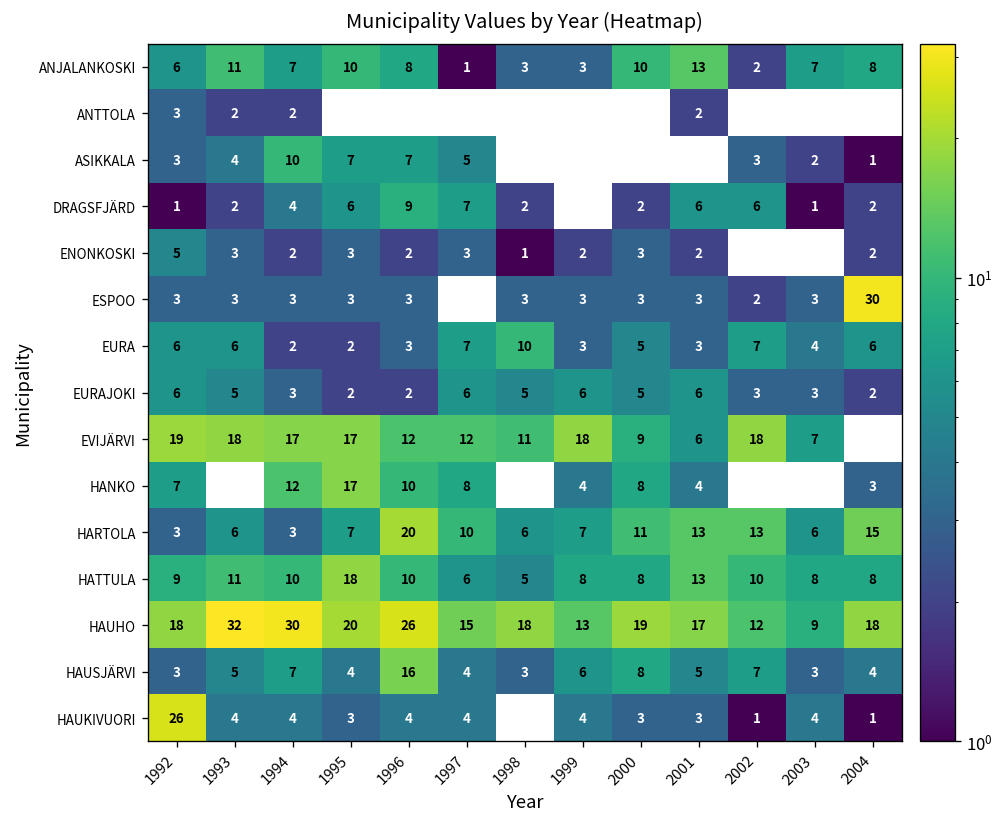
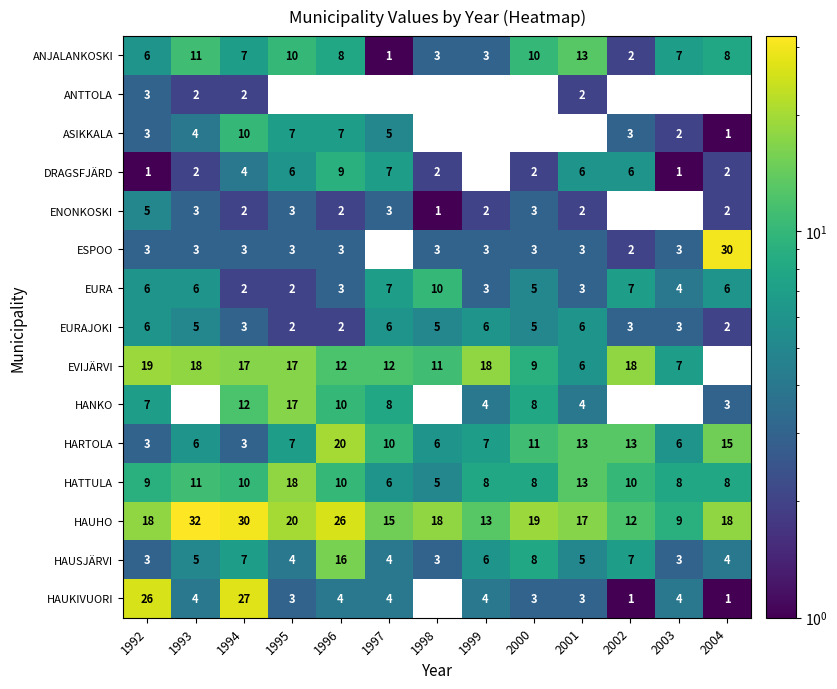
  {
    "ANJALANKOSKI": {
      "1992": 6,
      "1993": 11,
      "1994": 7,
      "1995": 10,
      "1996": 8,
      "1997": 1,
      "1998": 3,
      "1999": 3,
      "2000": 10,
      "2001": 13,
      "2002": 2,
      "2003": 7,
      "2004": 8
    },
    "ANTTOLA": {
      "1992": 3,
      "1993": 2,
      "1994": 2,
      "2001": 2
    },
    "ASIKKALA": {
      "1992": 3,
      "1993": 4,
      "1994": 10,
      "1995": 7,
      "1996": 7,
      "1997": 5,
      "2002": 3,
      "2003": 2,
      "2004": 1
    },
    "DRAGSFJÄRD": {
      "1992": 1,
      "1993": 2,
      "1994": 4,
      "1995": 6,
      "1996": 9,
      "1997": 7,
      "1998": 2,
      "2000": 2,
      "2001": 6,
      "2002": 6,
      "2003": 1,
      "2004": 2
    },
    "ENONKOSKI": {
      "1992": 5,
      "1993": 3,
      "1994": 2,
      "1995": 3,
      "1996": 2,
      "1997": 3,
      "1998": 1,
      "1999": 2,
      "2000": 3,
      "2001": 2,
      "2004": 2
    },
    "ESPOO": {
      "1992": 3,
      "1993": 3,
      "1994": 3,
      "1995": 3,
      "1996": 3,
      "1998": 3,
      "1999": 3,
      "2000": 3,
      "2001": 3,
      "2002": 2,
      "2003": 3,
      "2004": 30
    },
    "EURA": {
      "1992": 6,
      "1993": 6,
      "1994": 2,
      "1995": 2,
      "1996": 3,
      "1997": 7,
      "1998": 10,
      "1999": 3,
      "2000": 5,
      "2001": 3,
      "2002": 7,
      "2003": 4,
      "2004": 6
    },
    "EURAJOKI": {
      "1992": 6,
      "1993": 5,
      "1994": 3,
      "1995": 2,
      "1996": 2,
      "1997": 6,
      "1998": 5,
      "1999": 6,
      "2000": 5,
      "2001": 6,
      "2002": 3,
      "2003": 3,
      "2004": 2
    },
    "EVIJÄRVI": {
      "1992": 19,
      "1993": 18,
      "1994": 17,
      "1995": 17,
      "1996": 12,
      "1997": 12,
      "1998": 11,
      "1999": 18,
      "2000": 9,
      "2001": 6,
      "2002": 18,
      "2003": 7
    },
    "HANKO": {
      "1992": 7,
      "1994": 12,
      "1995": 17,
      "1996": 10,
      "1997": 8,
      "1999": 4,
      "2000": 8,
      "2001": 4,
      "2004": 3
    },
    "HARTOLA": {
      "1992": 3,
      "1993": 6,
      "1994": 3,
      "1995": 7,
      "1996": 20,
      "1997": 10,
      "1998": 6,
      "1999": 7,
      "2000": 11,
      "2001": 13,
      "2002": 13,
      "2003": 6,
      "2004": 15
    },
    "HATTULA": {
      "1992": 9,
      "1993": 11,
      "1994": 10,
      "1995": 18,
      "1996": 10,
      "1997": 6,
      "1998": 5,
      "1999": 8,
      "2000": 8,
      "2001": 13,
      "2002": 10,
      "2003": 8,
      "2004": 8
    },
    "HAUHO": {
      "1992": 18,
      "1993": 32,
      "1994": 30,
      "1995": 20,
      "1996": 26,
      "1997": 15,
      "1998": 18,
      "1999": 13,
      "2000": 19,
      "2001": 17,
      "2002": 12,
      "2003": 9,
      "2004": 18
    },
    "HAUSJÄRVI": {
      "1992": 3,
      "1993": 5,
      "1994": 7,
      "1995": 4,
      "1996": 16,
      "1997": 4,
      "1998": 3,
      "1999": 6,
      "2000": 8,
      "2001": 5,
      "2002": 7,
      "2003": 3,
      "2004": 4
    },
    "HAUKIVUORI": {
      "1992": 26,
      "1993": 4,
-     "1994": 4,
+     "1994": 27,
      "1995": 3,
      "1996": 4,
      "1997": 4,
      "1999": 4,
      "2000": 3,
      "2001": 3,
      "2002": 1,
      "2003": 4,
      "2004": 1
    }
  }
